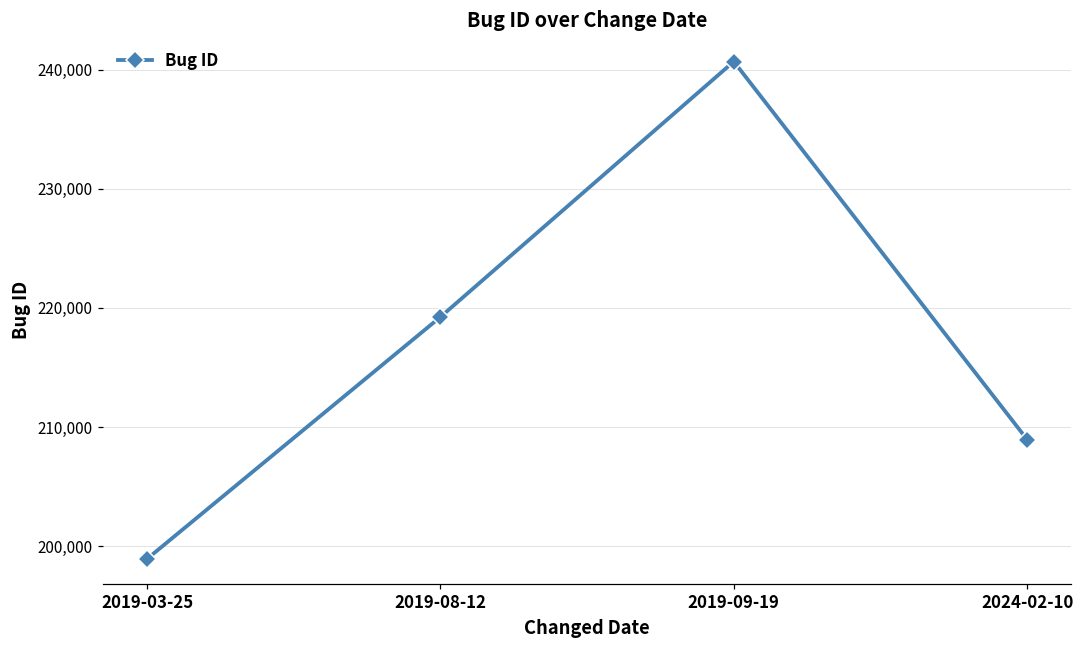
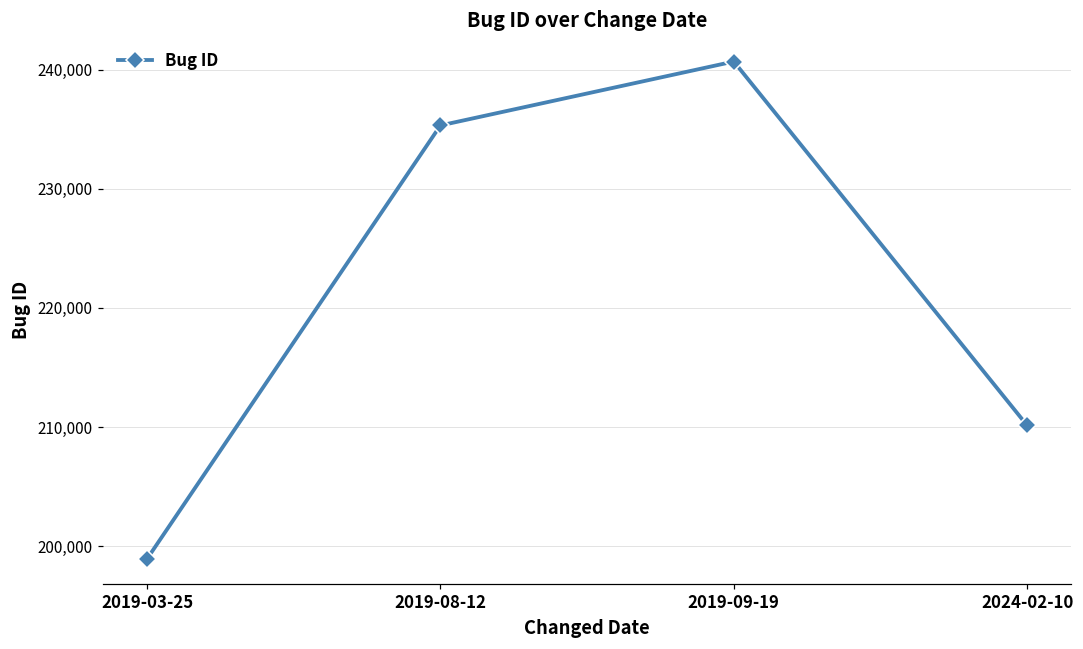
  {
    "2019-03-25": "198,900",
-   "2019-08-12": "219,200",
+   "2019-08-12": "235,300",
    "2019-09-19": "240,700",
-   "2024-02-10": "209,000"
+   "2024-02-10": "210,100"
  }
